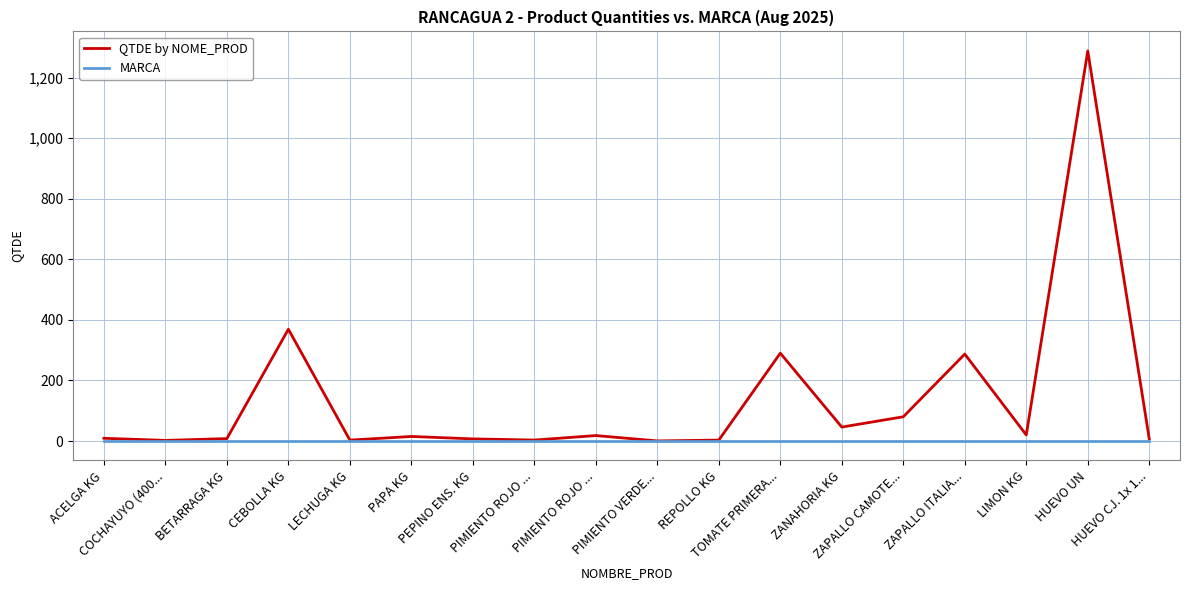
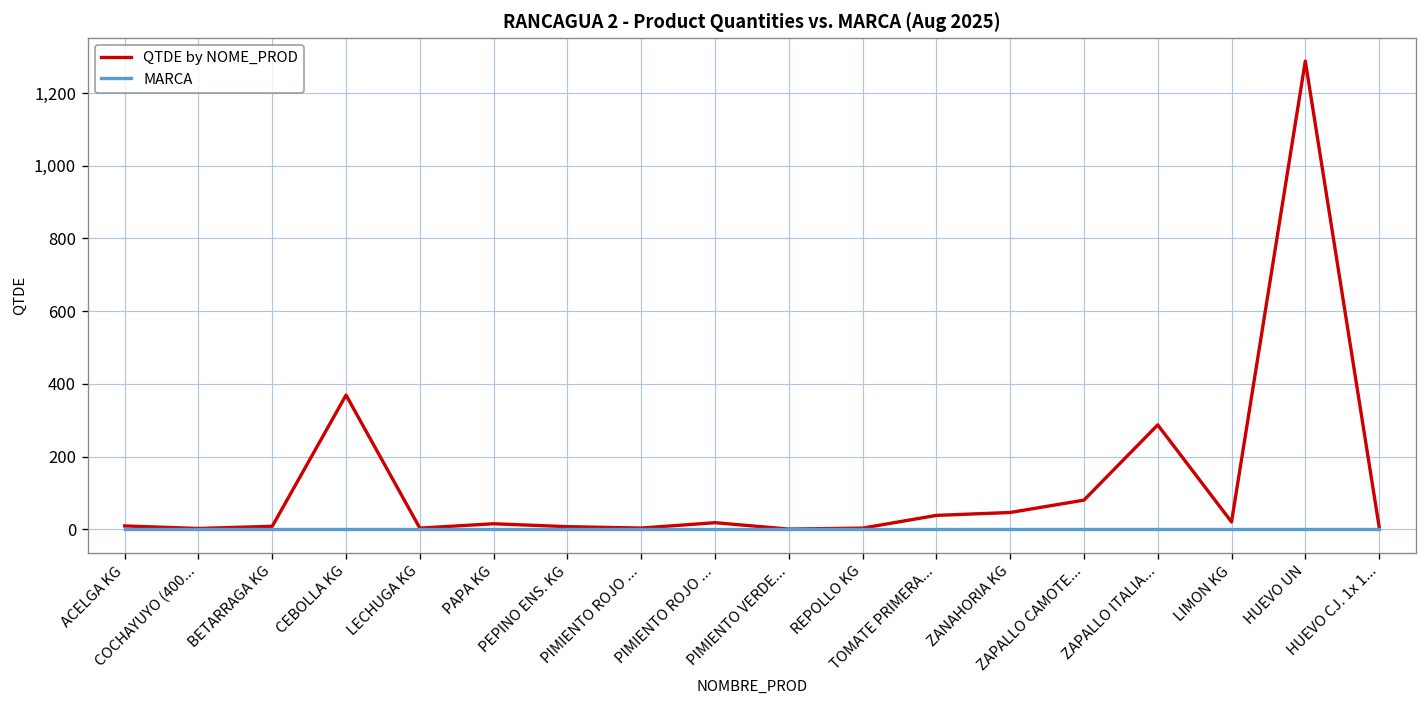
  {
    "QTDE by NOME_PROD": {
      "CEBOLLA KG": "370",
      "PAPA KG": "20",
-     "TOMATE PRIMERA...": "290",
+     "TOMATE PRIMERA...": "40",
      "ZANAHORIA KG": "50",
      "ZAPALLO CAMOTE...": "80",
      "ZAPALLO ITALIA...": "290",
      "LIMON KG": "20",
      "HUEVO UN": "1,290"
    },
    "MARCA": {
      "CEBOLLA KG": "0",
      "PAPA KG": "0",
      "TOMATE PRIMERA...": "0",
      "ZANAHORIA KG": "0",
      "ZAPALLO CAMOTE...": "0",
      "ZAPALLO ITALIA...": "0",
      "LIMON KG": "0",
      "HUEVO UN": "0"
    }
  }
